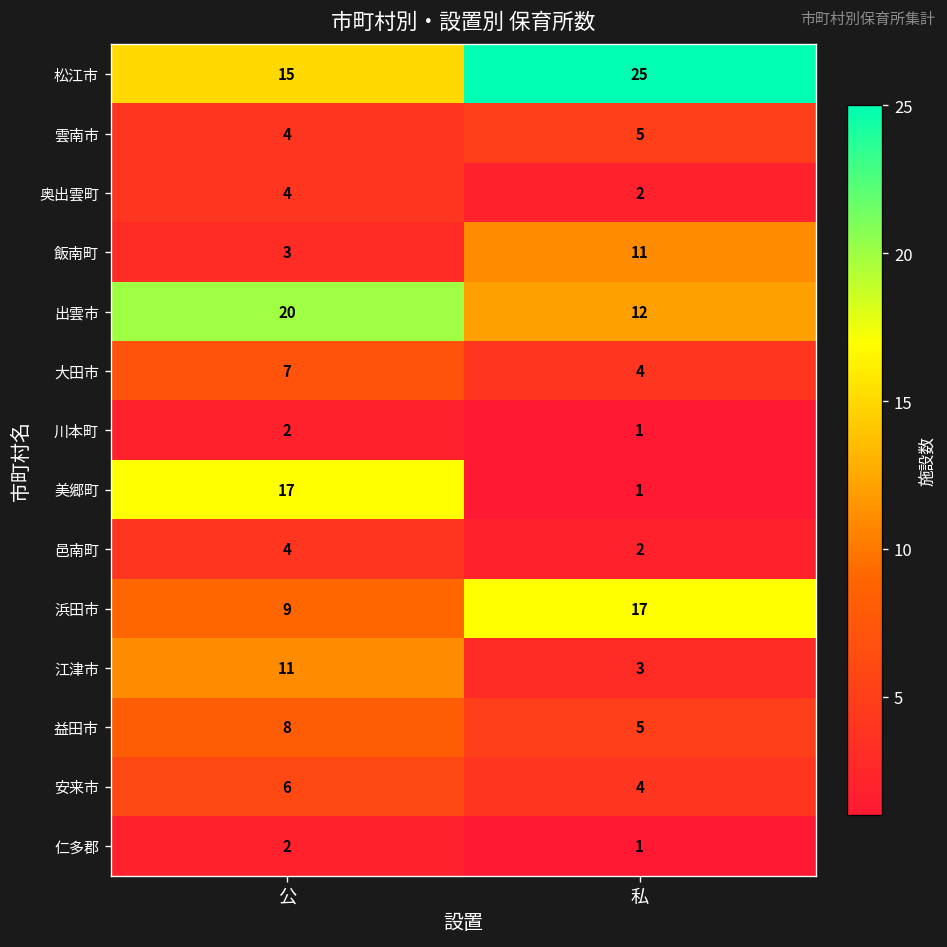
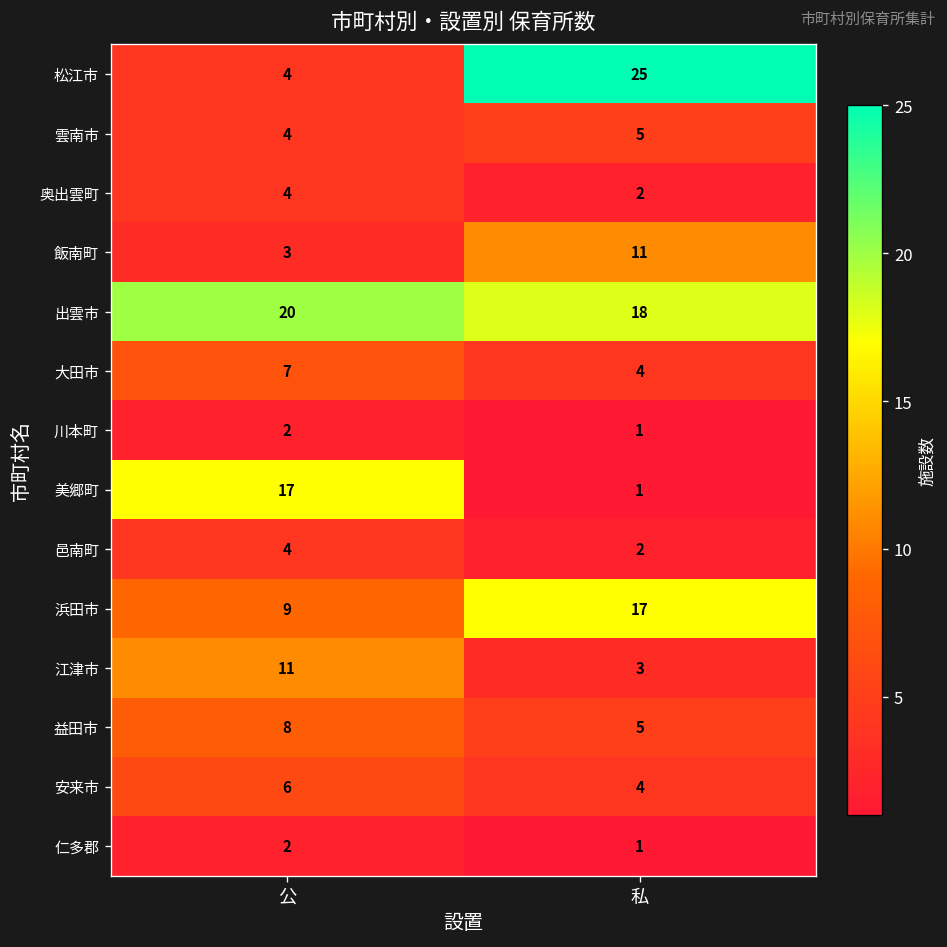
  {
    "松江市": {
-     "公": 15,
+     "公": 4,
      "私": 25
    },
    "雲南市": {
      "公": 4,
      "私": 5
    },
    "奥出雲町": {
      "公": 4,
      "私": 2
    },
    "飯南町": {
      "公": 3,
      "私": 11
    },
    "出雲市": {
      "公": 20,
-     "私": 12
+     "私": 18
    },
    "大田市": {
      "公": 7,
      "私": 4
    },
    "川本町": {
      "公": 2,
      "私": 1
    },
    "美郷町": {
      "公": 17,
      "私": 1
    },
    "邑南町": {
      "公": 4,
      "私": 2
    },
    "浜田市": {
      "公": 9,
      "私": 17
    },
    "江津市": {
      "公": 11,
      "私": 3
    },
    "益田市": {
      "公": 8,
      "私": 5
    },
    "安来市": {
      "公": 6,
      "私": 4
    },
    "仁多郡": {
      "公": 2,
      "私": 1
    }
  }
